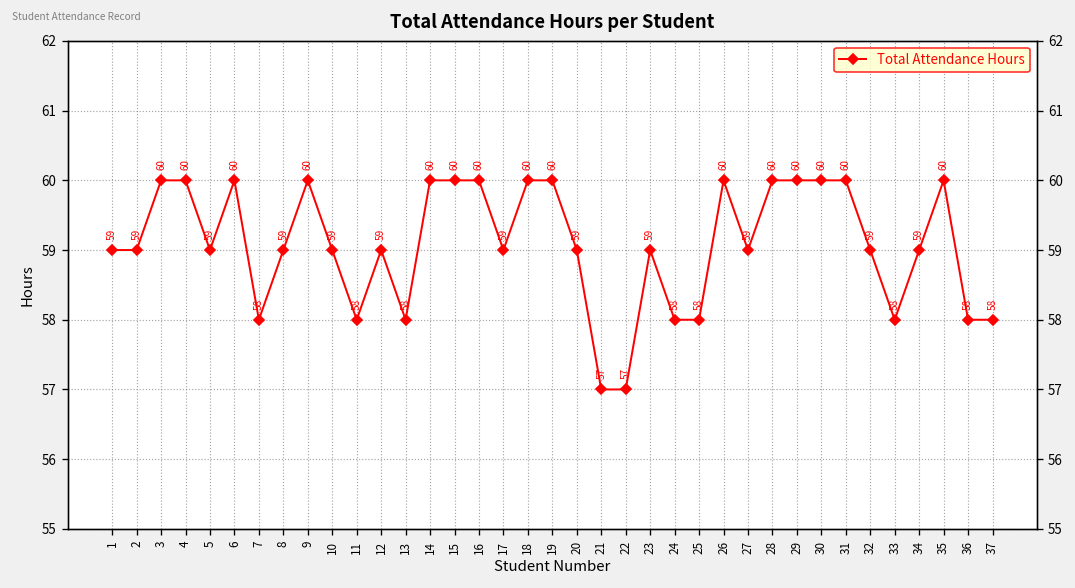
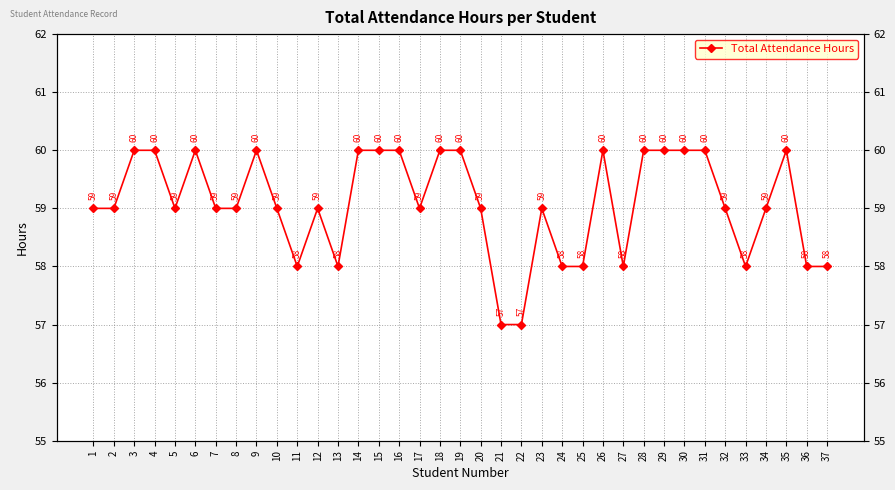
  {
    "1": 59,
    "2": 59,
    "3": 60,
    "4": 60,
    "5": 59,
    "6": 60,
-   "7": 58,
+   "7": 59,
    "8": 59,
    "9": 60,
    "10": 59,
    "11": 58,
    "12": 59,
    "13": 58,
    "14": 60,
    "15": 60,
    "16": 60,
    "17": 59,
    "18": 60,
    "19": 60,
    "20": 59,
    "21": 57,
    "22": 57,
    "23": 59,
    "24": 58,
    "25": 58,
    "26": 60,
-   "27": 59,
+   "27": 58,
    "28": 60,
    "29": 60,
    "30": 60,
    "31": 60,
    "32": 59,
    "33": 58,
    "34": 59,
    "35": 60,
    "36": 58,
    "37": 58
  }
